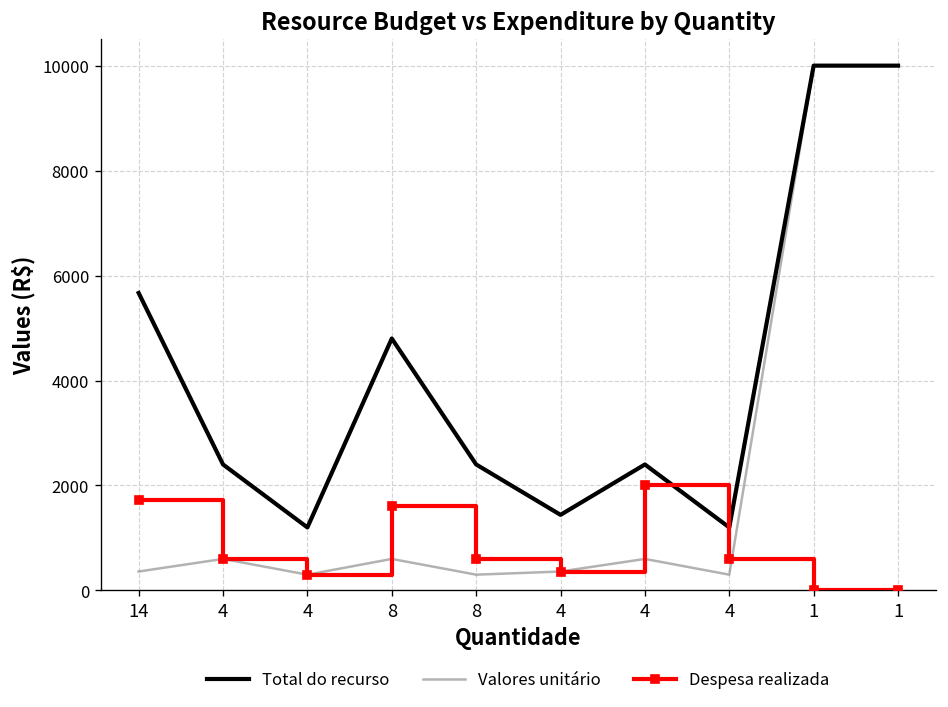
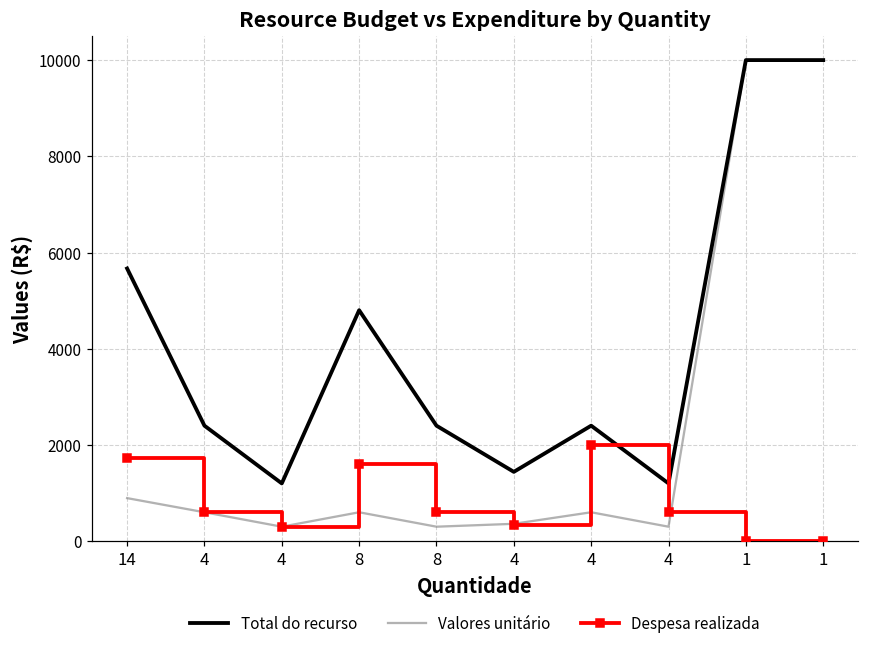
  {
    "Total do recurso": {
      "14": 5700
    },
    "Valores unitário": {
-     "14": 400
+     "14": 900
    },
    "Despesa realizada": {
      "14": 1700
    }
  }
